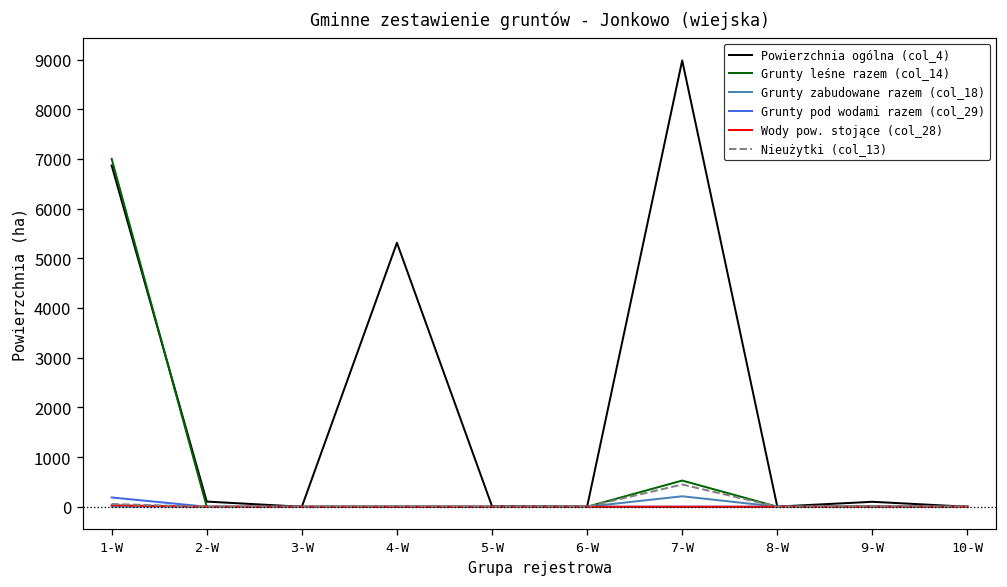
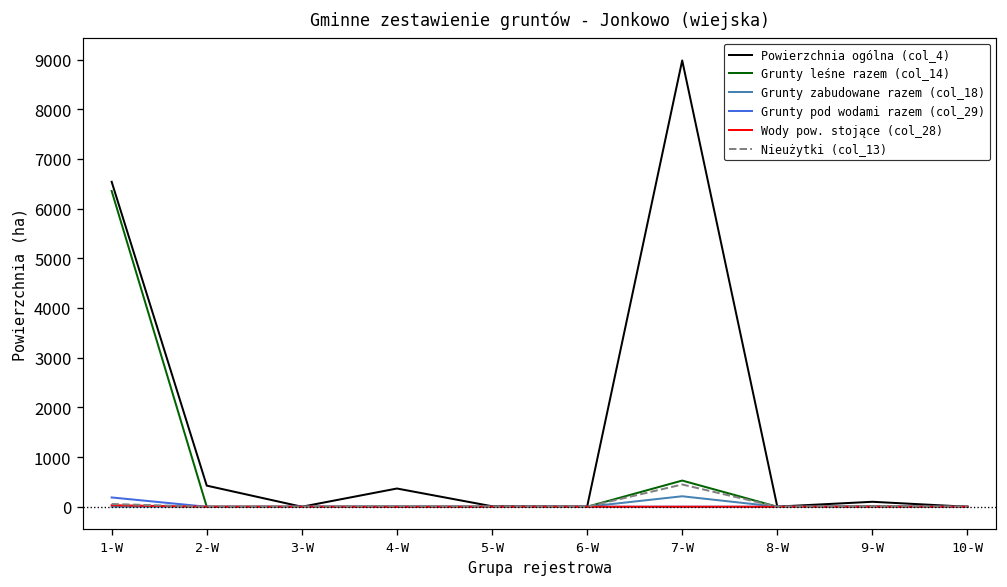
  {
    "Powierzchnia ogólna (col_4)": {
-     "1-W": 6900,
-     "2-W": 100,
-     "4-W": 5300,
+     "1-W": 6500,
+     "2-W": 400,
+     "4-W": 400,
      "7-W": 9000,
      "9-W": 100
    },
    "Grunty leśne razem (col_14)": {
-     "1-W": 7000,
+     "1-W": 6400,
      "7-W": 500
    },
    "Nieużytki (col_13)": {
      "7-W": 400
    }
  }
